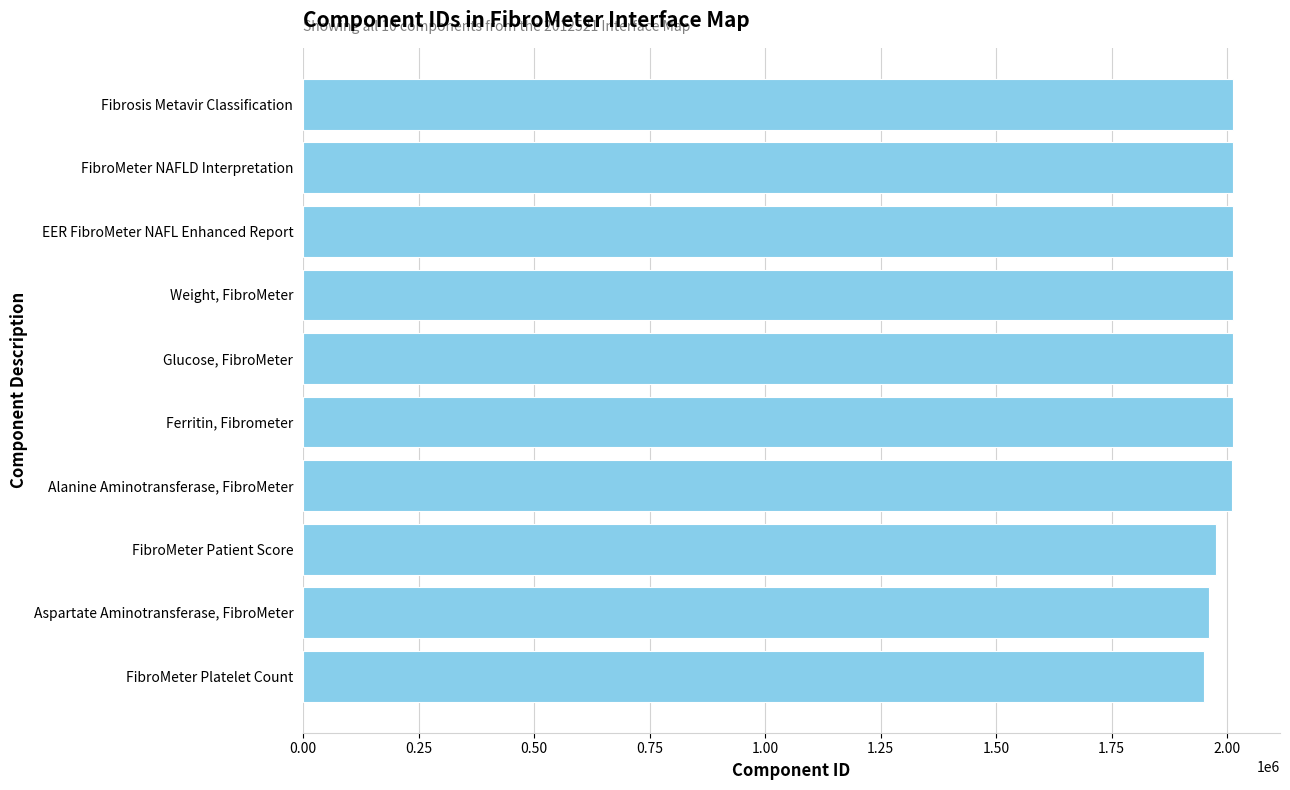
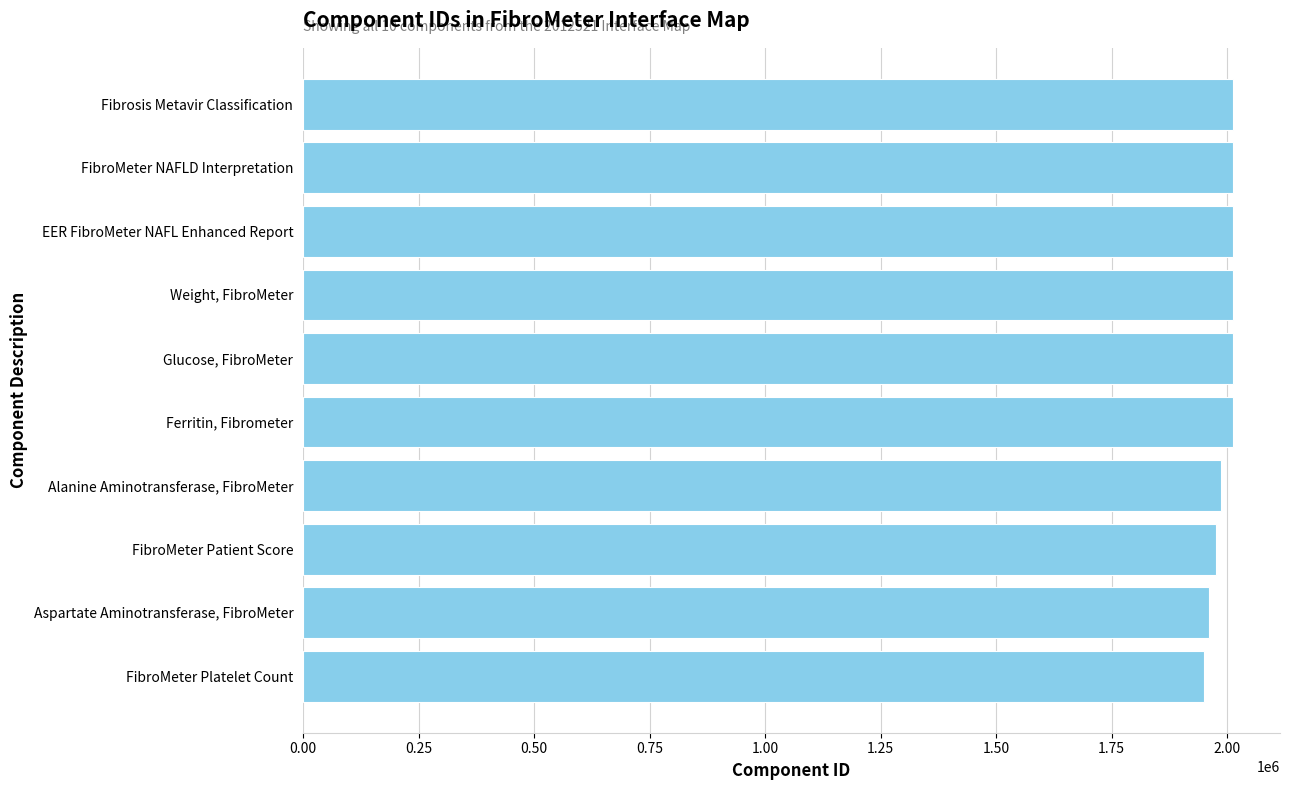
  {
    "Fibrosis Metavir Classification": 2010000,
    "FibroMeter NAFLD Interpretation": 2010000,
    "EER FibroMeter NAFL Enhanced Report": 2010000,
    "Weight, FibroMeter": 2010000,
    "Glucose, FibroMeter": 2010000,
    "Ferritin, Fibrometer": 2010000,
-   "Alanine Aminotransferase, FibroMeter": 2010000,
+   "Alanine Aminotransferase, FibroMeter": 1990000,
    "FibroMeter Patient Score": 1980000,
    "Aspartate Aminotransferase, FibroMeter": 1960000,
    "FibroMeter Platelet Count": 1950000
  }
